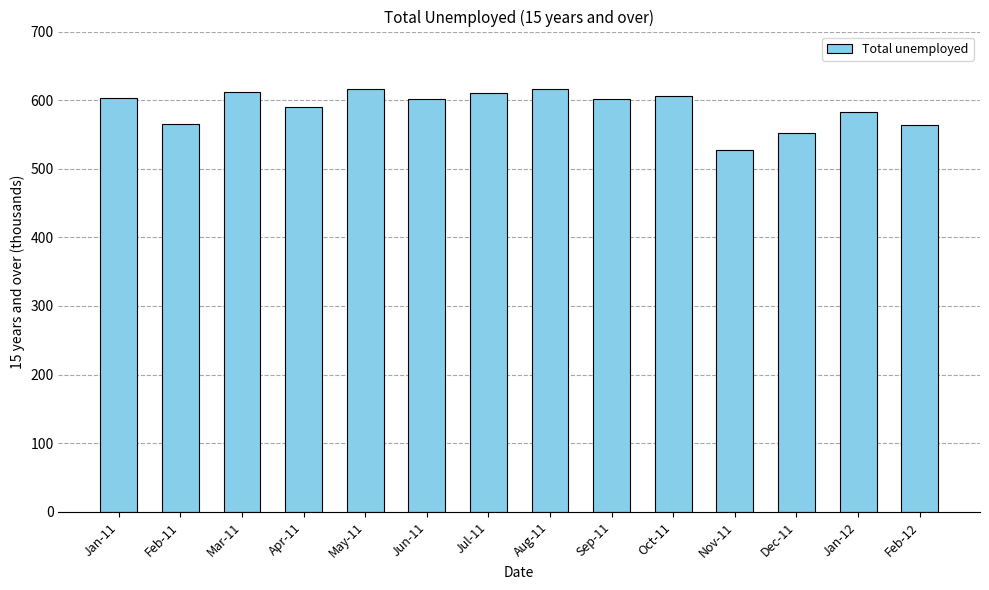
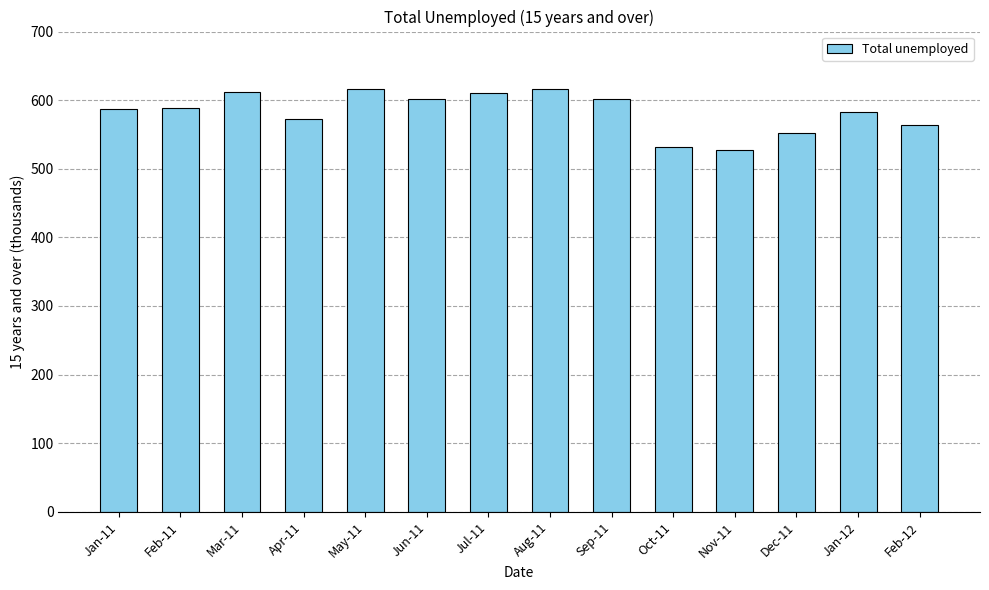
  {
-   "Jan-11": 600,
-   "Feb-11": 570,
+   "Jan-11": 590,
+   "Feb-11": 590,
    "Mar-11": 610,
-   "Apr-11": 590,
+   "Apr-11": 570,
    "May-11": 620,
    "Jun-11": 600,
    "Jul-11": 610,
    "Aug-11": 620,
    "Sep-11": 600,
-   "Oct-11": 610,
+   "Oct-11": 530,
    "Nov-11": 530,
    "Dec-11": 550,
    "Jan-12": 580,
    "Feb-12": 560
  }
